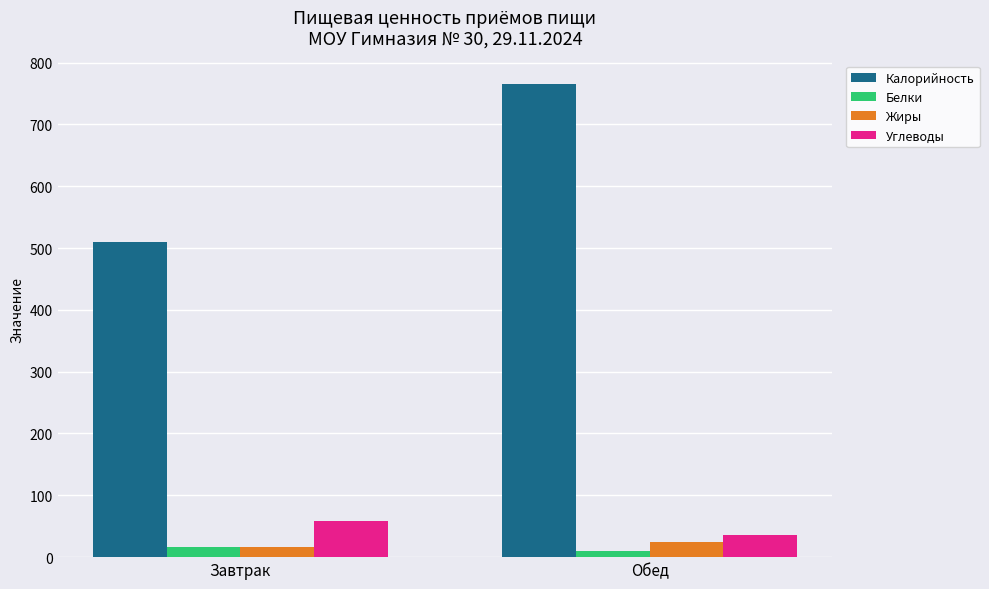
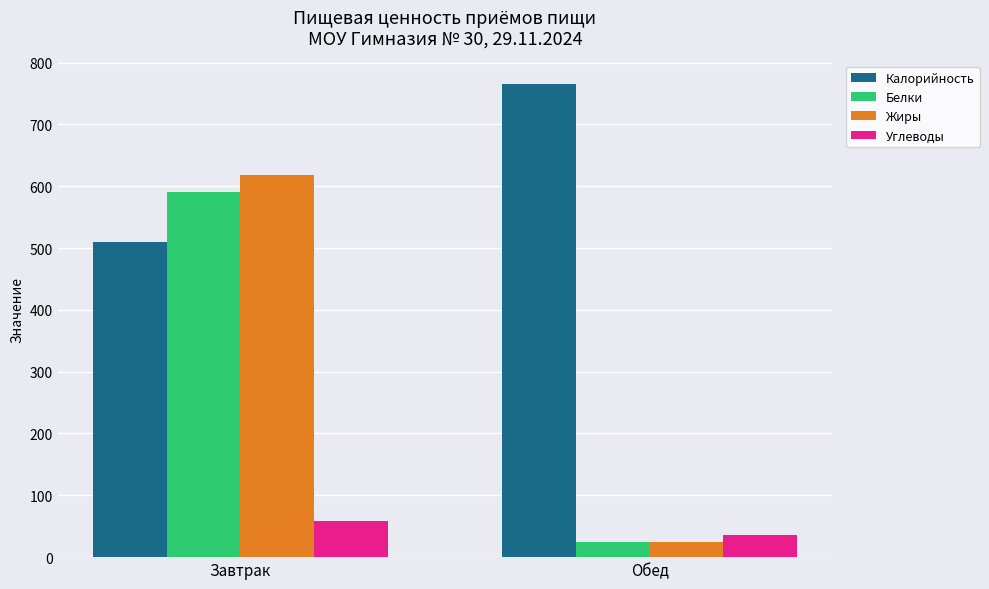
  {
    "Калорийность": {
      "Завтрак": 510,
      "Обед": 770
    },
    "Белки": {
-     "Завтрак": 20,
-     "Обед": 10
+     "Завтрак": 590,
+     "Обед": 20
    },
    "Жиры": {
-     "Завтрак": 20,
+     "Завтрак": 620,
      "Обед": 20
    },
    "Углеводы": {
      "Завтрак": 60,
      "Обед": 40
    }
  }
